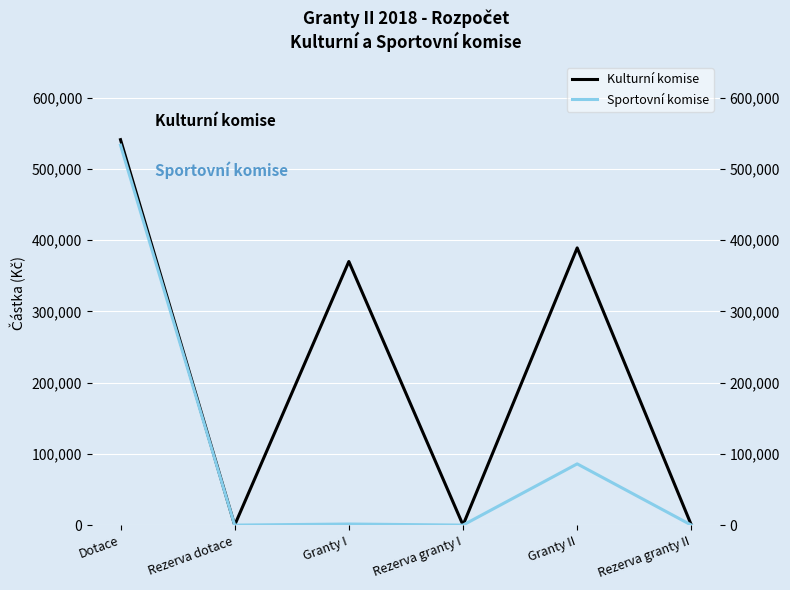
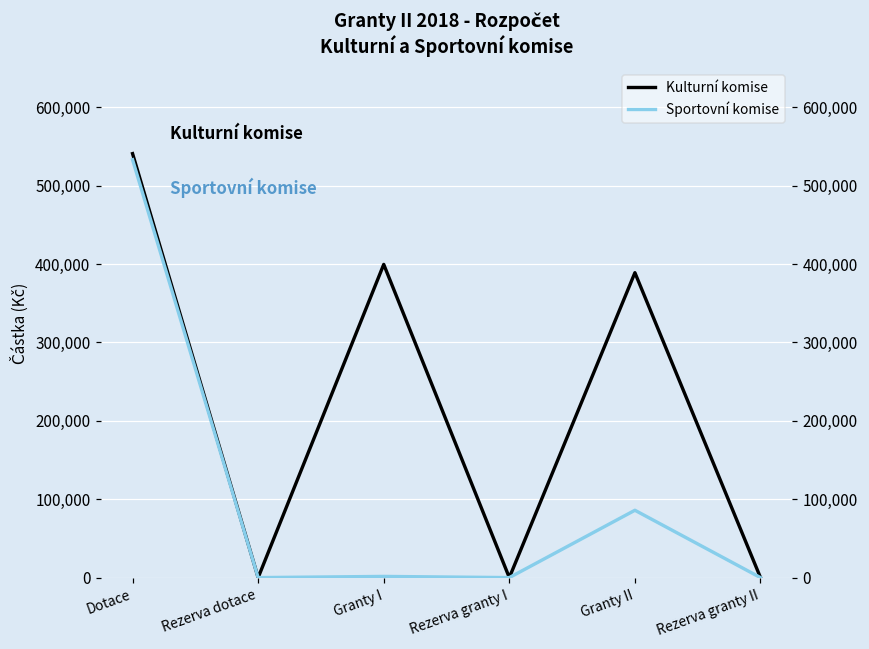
  {
    "Kulturní komise": {
      "Dotace": "540,000",
-     "Granty I": "370,000",
+     "Granty I": "400,000",
      "Granty II": "390,000"
    },
    "Sportovní komise": {
      "Dotace": "530,000",
      "Granty I": "0",
      "Granty II": "90,000"
    }
  }
